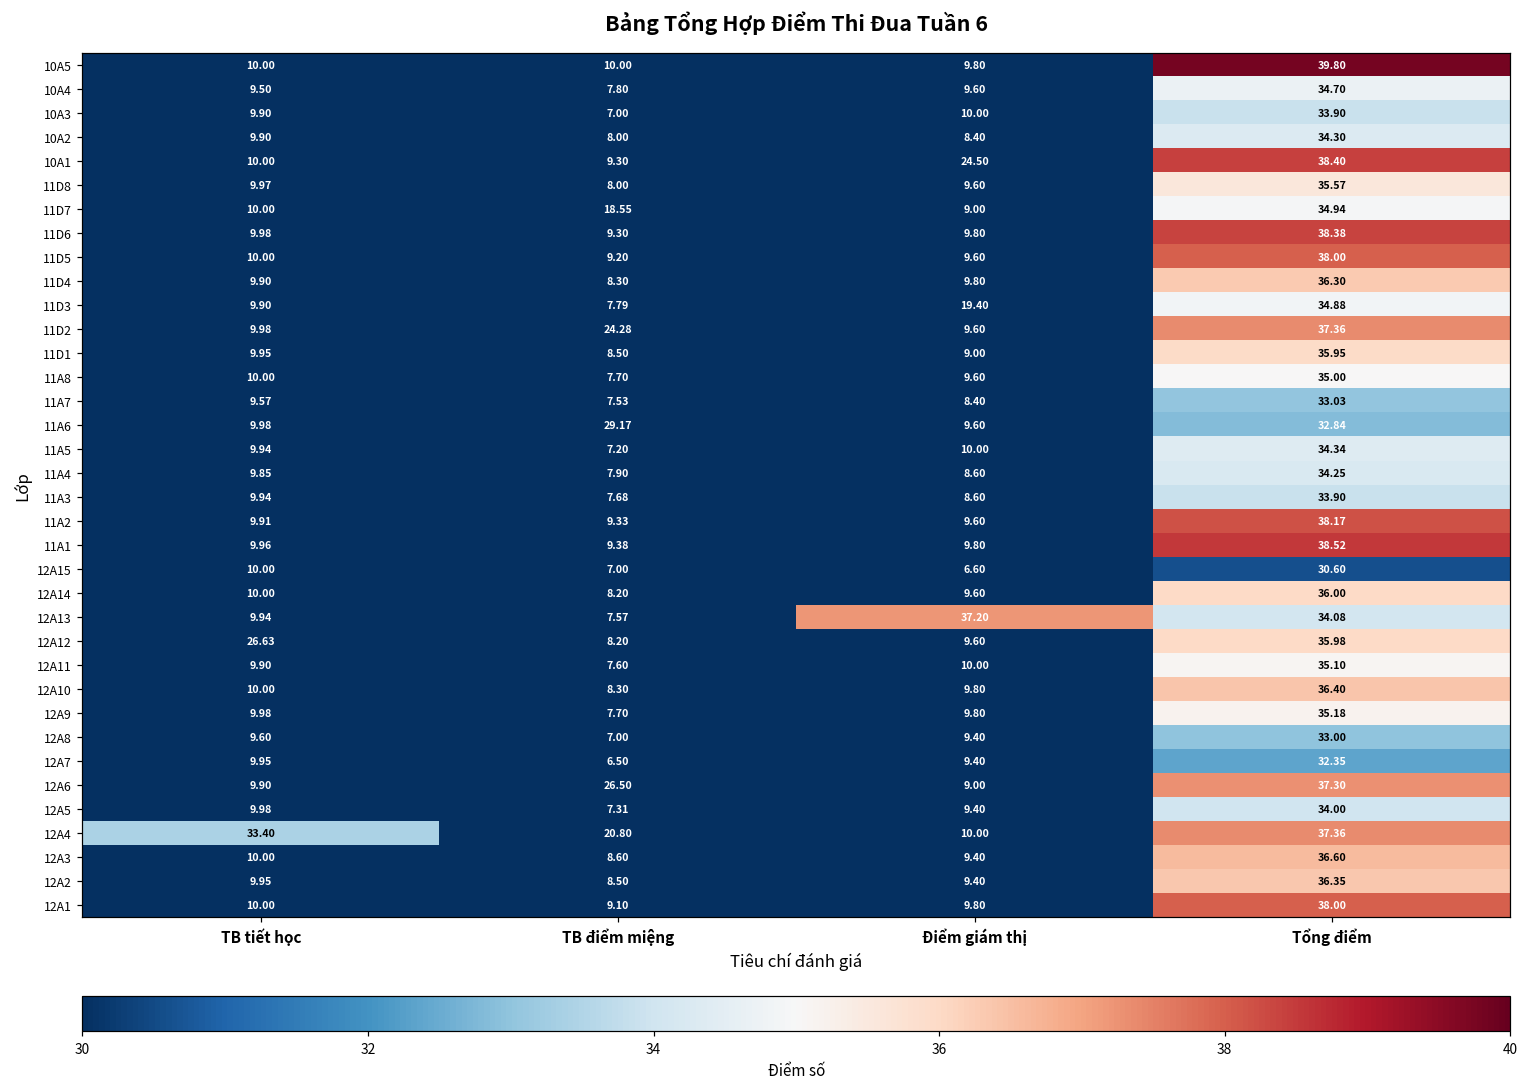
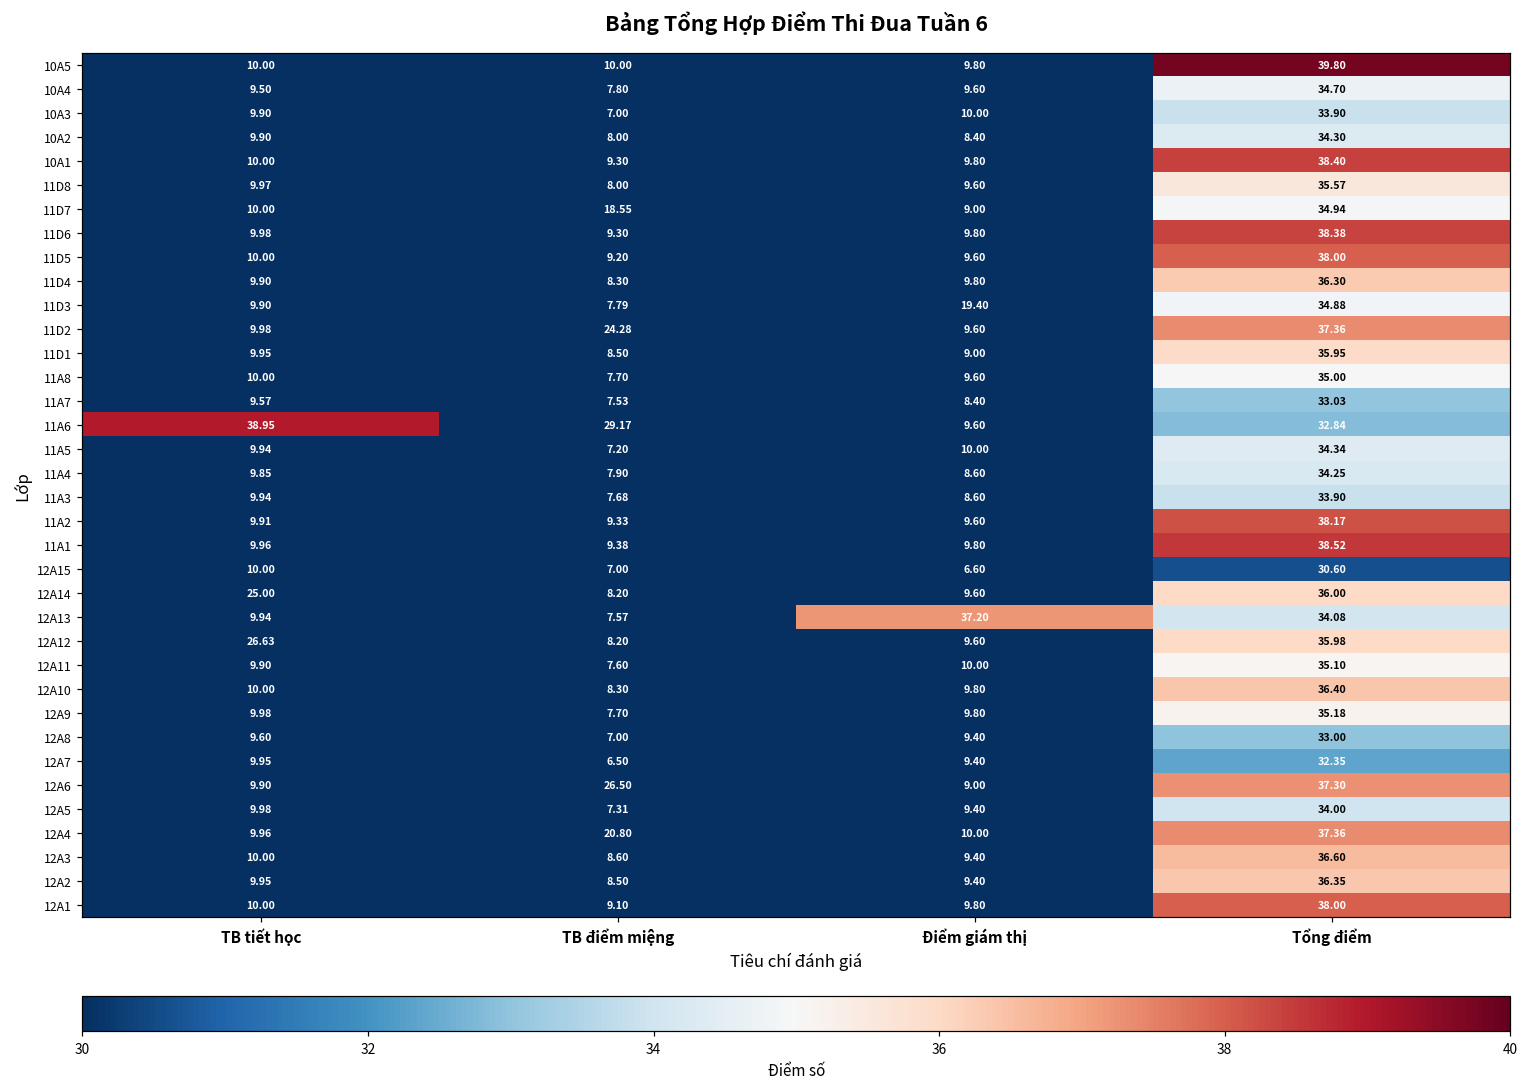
  {
    "10A5": {
      "TB tiết học": 10.00,
      "TB điểm miệng": 10.00,
      "Điểm giám thị": 9.80,
      "Tổng điểm": 39.80
    },
    "10A4": {
      "TB tiết học": 9.50,
      "TB điểm miệng": 7.80,
      "Điểm giám thị": 9.60,
      "Tổng điểm": 34.70
    },
    "10A3": {
      "TB tiết học": 9.90,
      "TB điểm miệng": 7.00,
      "Điểm giám thị": 10.00,
      "Tổng điểm": 33.90
    },
    "10A2": {
      "TB tiết học": 9.90,
      "TB điểm miệng": 8.00,
      "Điểm giám thị": 8.40,
      "Tổng điểm": 34.30
    },
    "10A1": {
      "TB tiết học": 10.00,
      "TB điểm miệng": 9.30,
-     "Điểm giám thị": 24.50,
+     "Điểm giám thị": 9.80,
      "Tổng điểm": 38.40
    },
    "11D8": {
      "TB tiết học": 9.97,
      "TB điểm miệng": 8.00,
      "Điểm giám thị": 9.60,
      "Tổng điểm": 35.57
    },
    "11D7": {
      "TB tiết học": 10.00,
      "TB điểm miệng": 18.55,
      "Điểm giám thị": 9.00,
      "Tổng điểm": 34.94
    },
    "11D6": {
      "TB tiết học": 9.98,
      "TB điểm miệng": 9.30,
      "Điểm giám thị": 9.80,
      "Tổng điểm": 38.38
    },
    "11D5": {
      "TB tiết học": 10.00,
      "TB điểm miệng": 9.20,
      "Điểm giám thị": 9.60,
      "Tổng điểm": 38.00
    },
    "11D4": {
      "TB tiết học": 9.90,
      "TB điểm miệng": 8.30,
      "Điểm giám thị": 9.80,
      "Tổng điểm": 36.30
    },
    "11D3": {
      "TB tiết học": 9.90,
      "TB điểm miệng": 7.79,
      "Điểm giám thị": 19.40,
      "Tổng điểm": 34.88
    },
    "11D2": {
      "TB tiết học": 9.98,
      "TB điểm miệng": 24.28,
      "Điểm giám thị": 9.60,
      "Tổng điểm": 37.36
    },
    "11D1": {
      "TB tiết học": 9.95,
      "TB điểm miệng": 8.50,
      "Điểm giám thị": 9.00,
      "Tổng điểm": 35.95
    },
    "11A8": {
      "TB tiết học": 10.00,
      "TB điểm miệng": 7.70,
      "Điểm giám thị": 9.60,
      "Tổng điểm": 35.00
    },
    "11A7": {
      "TB tiết học": 9.57,
      "TB điểm miệng": 7.53,
      "Điểm giám thị": 8.40,
      "Tổng điểm": 33.03
    },
    "11A6": {
-     "TB tiết học": 9.98,
+     "TB tiết học": 38.95,
      "TB điểm miệng": 29.17,
      "Điểm giám thị": 9.60,
      "Tổng điểm": 32.84
    },
    "11A5": {
      "TB tiết học": 9.94,
      "TB điểm miệng": 7.20,
      "Điểm giám thị": 10.00,
      "Tổng điểm": 34.34
    },
    "11A4": {
      "TB tiết học": 9.85,
      "TB điểm miệng": 7.90,
      "Điểm giám thị": 8.60,
      "Tổng điểm": 34.25
    },
    "11A3": {
      "TB tiết học": 9.94,
      "TB điểm miệng": 7.68,
      "Điểm giám thị": 8.60,
      "Tổng điểm": 33.90
    },
    "11A2": {
      "TB tiết học": 9.91,
      "TB điểm miệng": 9.33,
      "Điểm giám thị": 9.60,
      "Tổng điểm": 38.17
    },
    "11A1": {
      "TB tiết học": 9.96,
      "TB điểm miệng": 9.38,
      "Điểm giám thị": 9.80,
      "Tổng điểm": 38.52
    },
    "12A15": {
      "TB tiết học": 10.00,
      "TB điểm miệng": 7.00,
      "Điểm giám thị": 6.60,
      "Tổng điểm": 30.60
    },
    "12A14": {
-     "TB tiết học": 10.00,
+     "TB tiết học": 25.00,
      "TB điểm miệng": 8.20,
      "Điểm giám thị": 9.60,
      "Tổng điểm": 36.00
    },
    "12A13": {
      "TB tiết học": 9.94,
      "TB điểm miệng": 7.57,
      "Điểm giám thị": 37.20,
      "Tổng điểm": 34.08
    },
    "12A12": {
      "TB tiết học": 26.63,
      "TB điểm miệng": 8.20,
      "Điểm giám thị": 9.60,
      "Tổng điểm": 35.98
    },
    "12A11": {
      "TB tiết học": 9.90,
      "TB điểm miệng": 7.60,
      "Điểm giám thị": 10.00,
      "Tổng điểm": 35.10
    },
    "12A10": {
      "TB tiết học": 10.00,
      "TB điểm miệng": 8.30,
      "Điểm giám thị": 9.80,
      "Tổng điểm": 36.40
    },
    "12A9": {
      "TB tiết học": 9.98,
      "TB điểm miệng": 7.70,
      "Điểm giám thị": 9.80,
      "Tổng điểm": 35.18
    },
    "12A8": {
      "TB tiết học": 9.60,
      "TB điểm miệng": 7.00,
      "Điểm giám thị": 9.40,
      "Tổng điểm": 33.00
    },
    "12A7": {
      "TB tiết học": 9.95,
      "TB điểm miệng": 6.50,
      "Điểm giám thị": 9.40,
      "Tổng điểm": 32.35
    },
    "12A6": {
      "TB tiết học": 9.90,
      "TB điểm miệng": 26.50,
      "Điểm giám thị": 9.00,
      "Tổng điểm": 37.30
    },
    "12A5": {
      "TB tiết học": 9.98,
      "TB điểm miệng": 7.31,
      "Điểm giám thị": 9.40,
      "Tổng điểm": 34.00
    },
    "12A4": {
-     "TB tiết học": 33.40,
+     "TB tiết học": 9.96,
      "TB điểm miệng": 20.80,
      "Điểm giám thị": 10.00,
      "Tổng điểm": 37.36
    },
    "12A3": {
      "TB tiết học": 10.00,
      "TB điểm miệng": 8.60,
      "Điểm giám thị": 9.40,
      "Tổng điểm": 36.60
    },
    "12A2": {
      "TB tiết học": 9.95,
      "TB điểm miệng": 8.50,
      "Điểm giám thị": 9.40,
      "Tổng điểm": 36.35
    },
    "12A1": {
      "TB tiết học": 10.00,
      "TB điểm miệng": 9.10,
      "Điểm giám thị": 9.80,
      "Tổng điểm": 38.00
    }
  }
